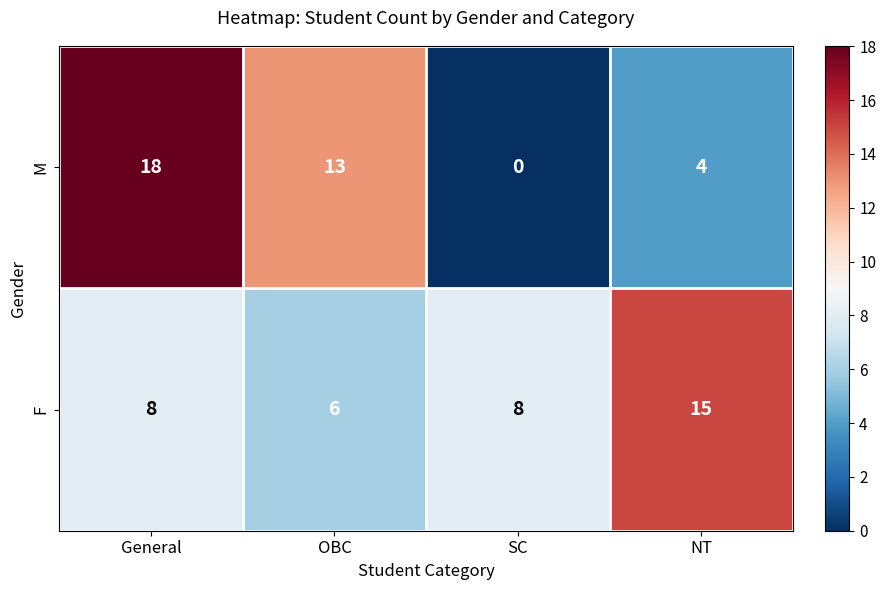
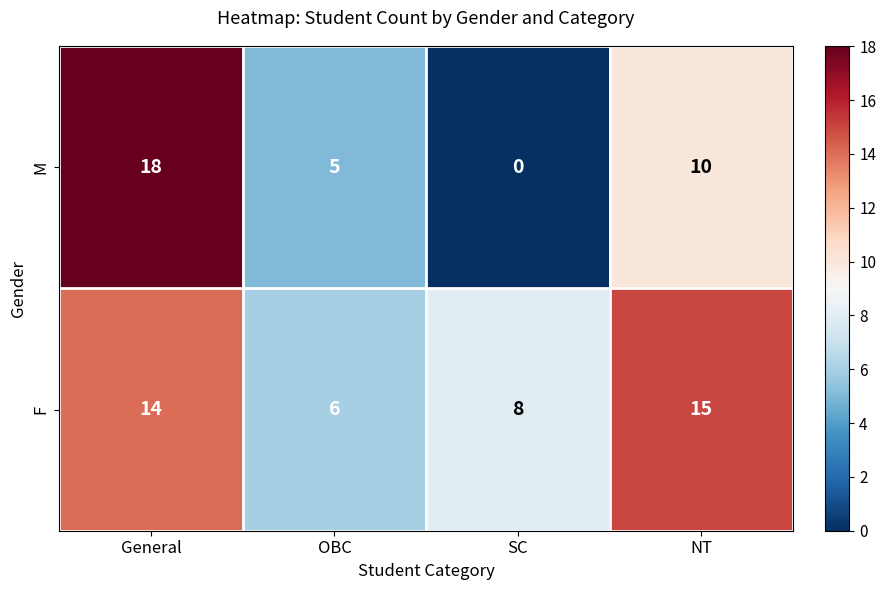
  {
    "M": {
      "General": 18,
-     "OBC": 13,
+     "OBC": 5,
      "SC": 0,
-     "NT": 4
+     "NT": 10
    },
    "F": {
-     "General": 8,
+     "General": 14,
      "OBC": 6,
      "SC": 8,
      "NT": 15
    }
  }
